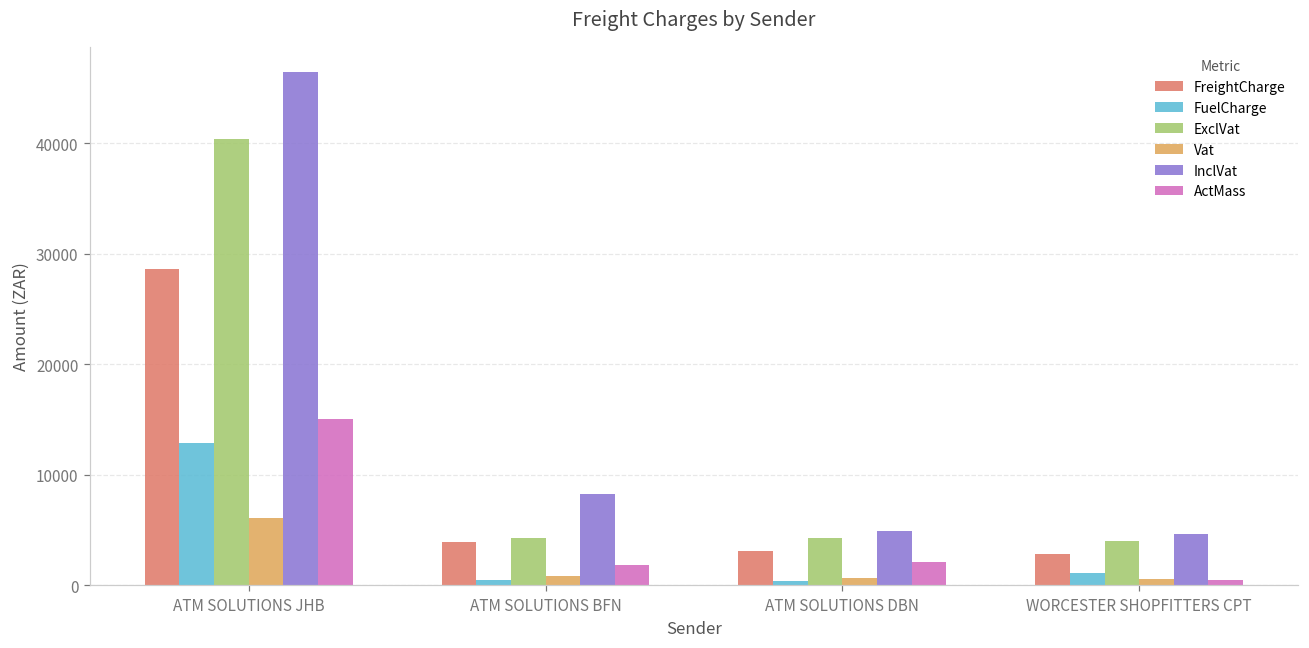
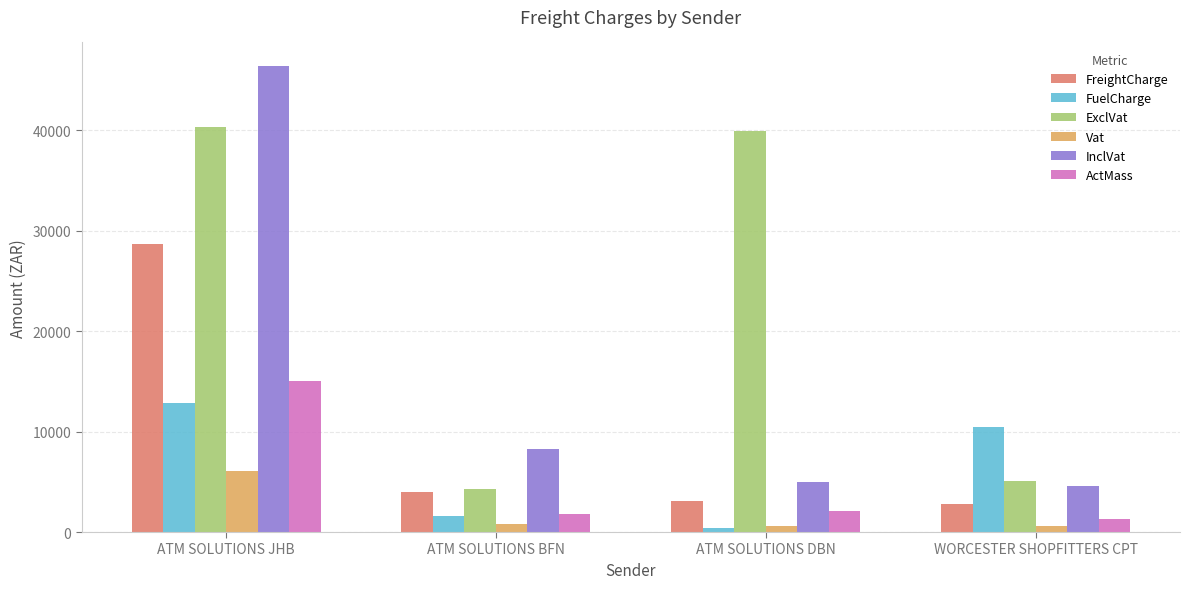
  {
    "FuelCharge": {
      "ATM SOLUTIONS JHB": 12900,
-     "ATM SOLUTIONS BFN": 500,
+     "ATM SOLUTIONS BFN": 1600,
      "ATM SOLUTIONS DBN": 400,
-     "WORCESTER SHOPFITTERS CPT": 1200
+     "WORCESTER SHOPFITTERS CPT": 10500
    },
    "ExclVat": {
      "ATM SOLUTIONS JHB": 40400,
      "ATM SOLUTIONS BFN": 4300,
-     "ATM SOLUTIONS DBN": 4300,
-     "WORCESTER SHOPFITTERS CPT": 4000
+     "ATM SOLUTIONS DBN": 39900,
+     "WORCESTER SHOPFITTERS CPT": 5100
    },
    "InclVat": {
      "ATM SOLUTIONS JHB": 46400,
      "ATM SOLUTIONS BFN": 8200,
      "ATM SOLUTIONS DBN": 5000,
      "WORCESTER SHOPFITTERS CPT": 4600
    },
    "ActMass": {
      "ATM SOLUTIONS JHB": 15000,
      "ATM SOLUTIONS BFN": 1800,
      "ATM SOLUTIONS DBN": 2100,
-     "WORCESTER SHOPFITTERS CPT": 500
+     "WORCESTER SHOPFITTERS CPT": 1300
    }
  }
